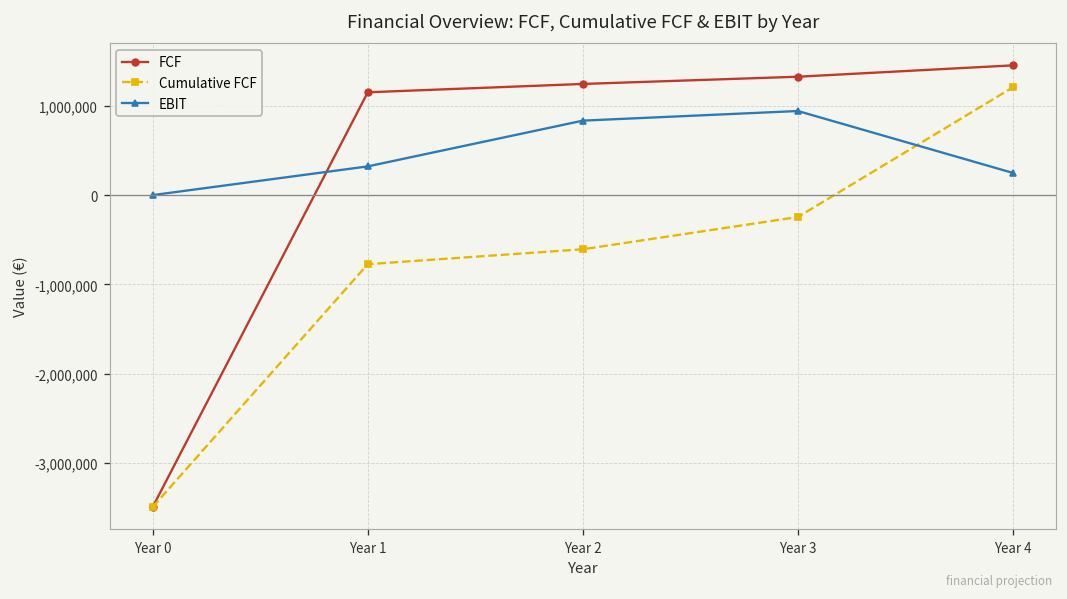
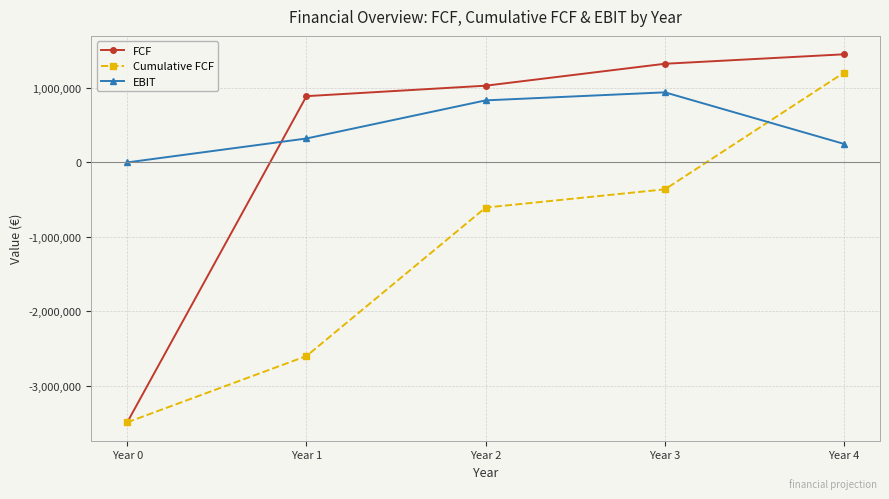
  {
    "FCF": {
-     "Year 1": "1,200,000",
-     "Year 2": "1,200,000",
+     "Year 1": "900,000",
+     "Year 2": "1,000,000",
      "Year 3": "1,300,000",
      "Year 4": "1,500,000"
    },
    "Cumulative FCF": {
-     "Year 1": "-800,000",
+     "Year 1": "-2,600,000",
      "Year 2": "-600,000",
-     "Year 3": "-200,000",
+     "Year 3": "-400,000",
      "Year 4": "1,200,000"
    },
    "EBIT": {
      "Year 0": "0",
      "Year 1": "300,000",
      "Year 2": "800,000",
      "Year 3": "900,000",
      "Year 4": "200,000"
    }
  }
